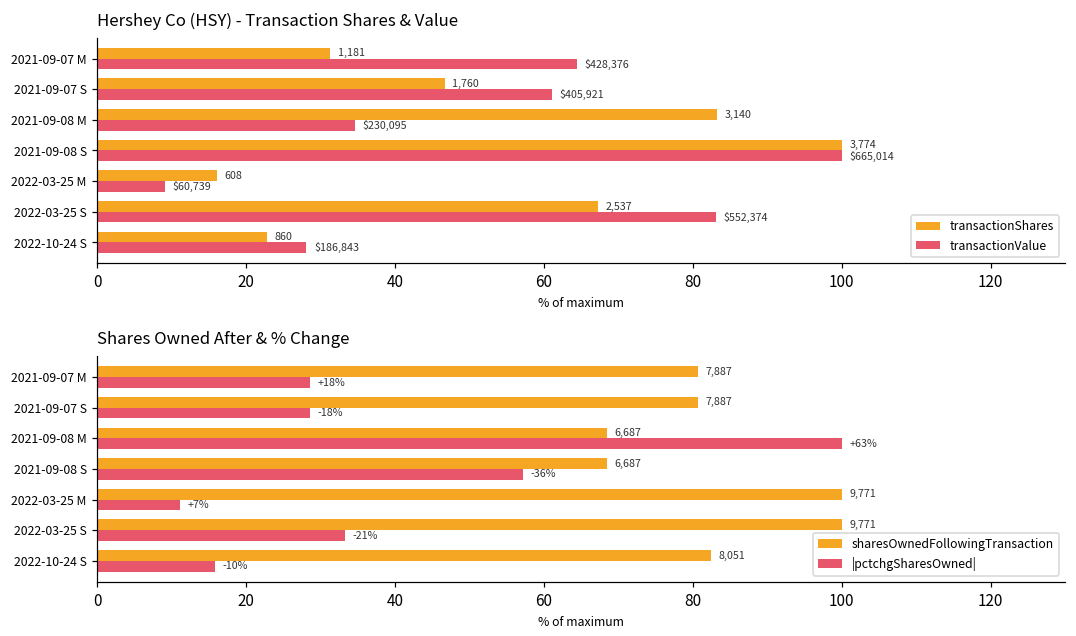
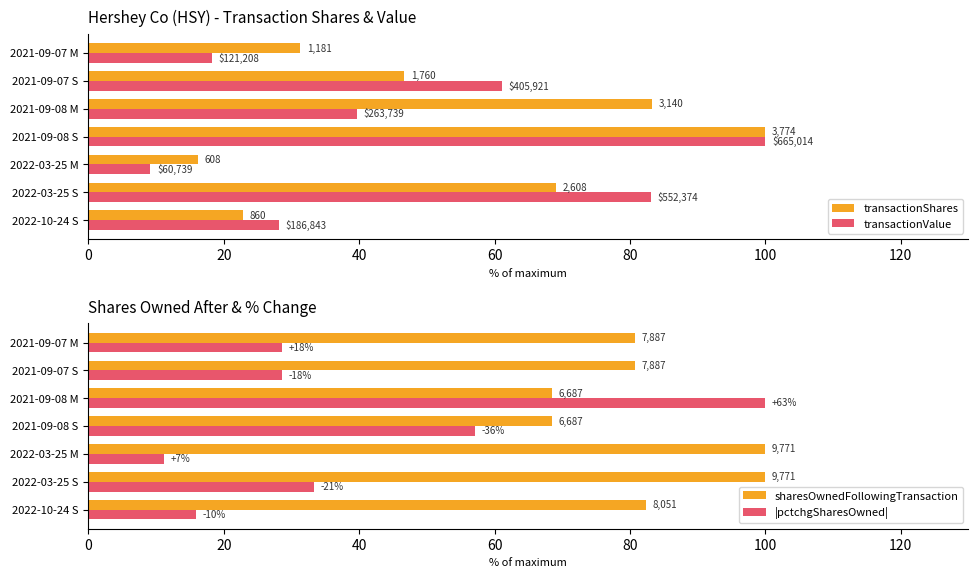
  {
    "Hershey Co (HSY) - Transaction Shares & Value": {
      "transactionShares": {
-       "2022-03-25 S": "2,537"
+       "2022-03-25 S": "2,608"
      },
      "transactionValue": {
-       "2021-09-07 M": "$428,376",
-       "2021-09-08 M": "$230,095"
+       "2021-09-07 M": "$121,208",
+       "2021-09-08 M": "$263,739"
      }
    }
  }
